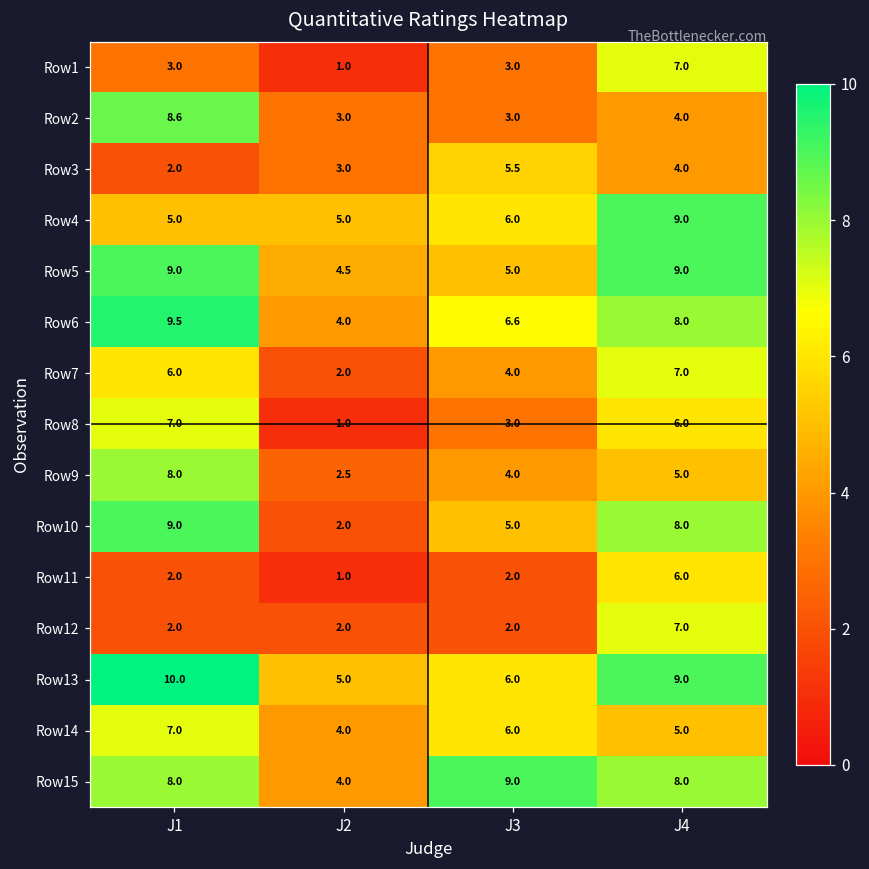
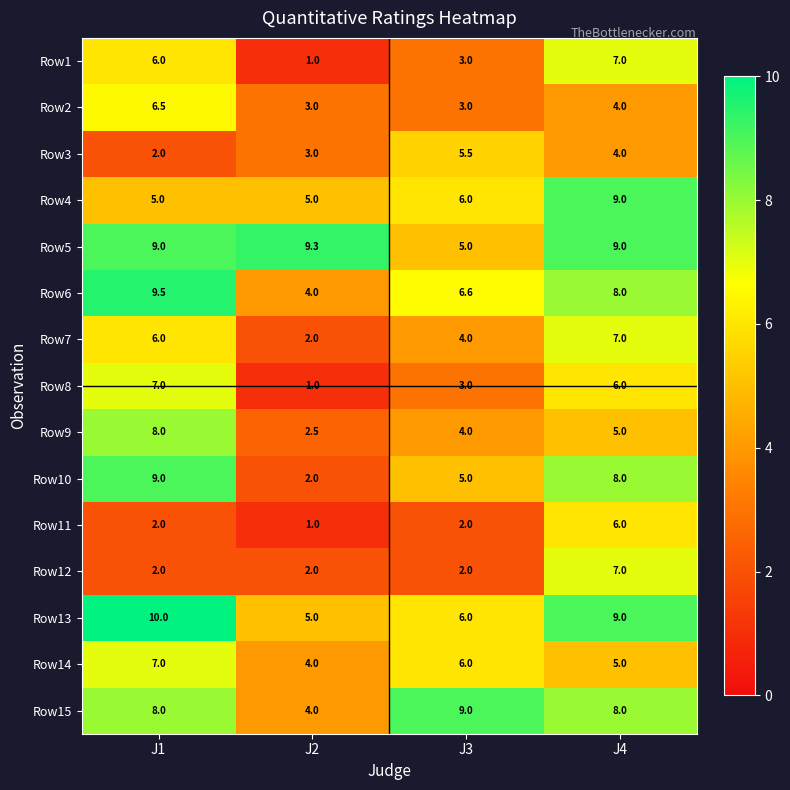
  {
    "Row1": {
-     "J1": 3.0,
+     "J1": 6.0,
      "J2": 1.0,
      "J3": 3.0,
      "J4": 7.0
    },
    "Row2": {
-     "J1": 8.6,
+     "J1": 6.5,
      "J2": 3.0,
      "J3": 3.0,
      "J4": 4.0
    },
    "Row3": {
      "J1": 2.0,
      "J2": 3.0,
      "J3": 5.5,
      "J4": 4.0
    },
    "Row4": {
      "J1": 5.0,
      "J2": 5.0,
      "J3": 6.0,
      "J4": 9.0
    },
    "Row5": {
      "J1": 9.0,
-     "J2": 4.5,
+     "J2": 9.3,
      "J3": 5.0,
      "J4": 9.0
    },
    "Row6": {
      "J1": 9.5,
      "J2": 4.0,
      "J3": 6.6,
      "J4": 8.0
    },
    "Row7": {
      "J1": 6.0,
      "J2": 2.0,
      "J3": 4.0,
      "J4": 7.0
    },
    "Row8": {
      "J1": 7.0,
      "J2": 1.0,
      "J3": 3.0,
      "J4": 6.0
    },
    "Row9": {
      "J1": 8.0,
      "J2": 2.5,
      "J3": 4.0,
      "J4": 5.0
    },
    "Row10": {
      "J1": 9.0,
      "J2": 2.0,
      "J3": 5.0,
      "J4": 8.0
    },
    "Row11": {
      "J1": 2.0,
      "J2": 1.0,
      "J3": 2.0,
      "J4": 6.0
    },
    "Row12": {
      "J1": 2.0,
      "J2": 2.0,
      "J3": 2.0,
      "J4": 7.0
    },
    "Row13": {
      "J1": 10.0,
      "J2": 5.0,
      "J3": 6.0,
      "J4": 9.0
    },
    "Row14": {
      "J1": 7.0,
      "J2": 4.0,
      "J3": 6.0,
      "J4": 5.0
    },
    "Row15": {
      "J1": 8.0,
      "J2": 4.0,
      "J3": 9.0,
      "J4": 8.0
    }
  }
